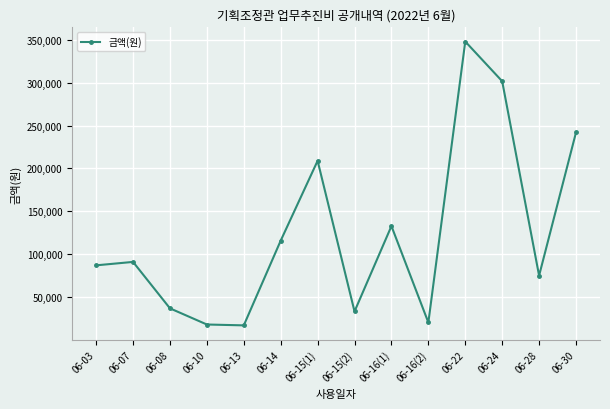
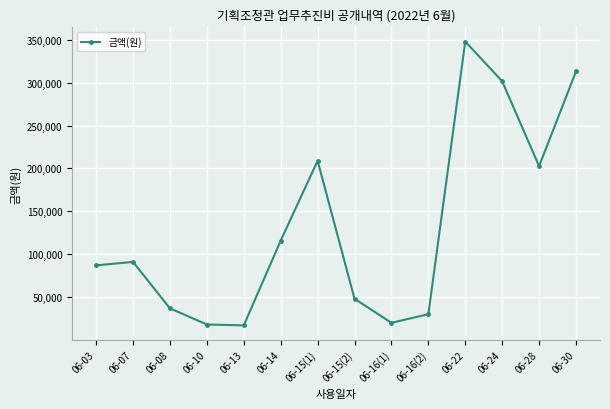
  {
    "06-03": "90,000",
    "06-07": "90,000",
    "06-08": "40,000",
    "06-10": "20,000",
    "06-13": "20,000",
    "06-14": "120,000",
    "06-15(1)": "210,000",
-   "06-15(2)": "30,000",
-   "06-16(1)": "130,000",
-   "06-16(2)": "20,000",
+   "06-15(2)": "50,000",
+   "06-16(1)": "20,000",
+   "06-16(2)": "30,000",
    "06-22": "350,000",
    "06-24": "300,000",
-   "06-28": "80,000",
-   "06-30": "240,000"
+   "06-28": "200,000",
+   "06-30": "310,000"
  }
